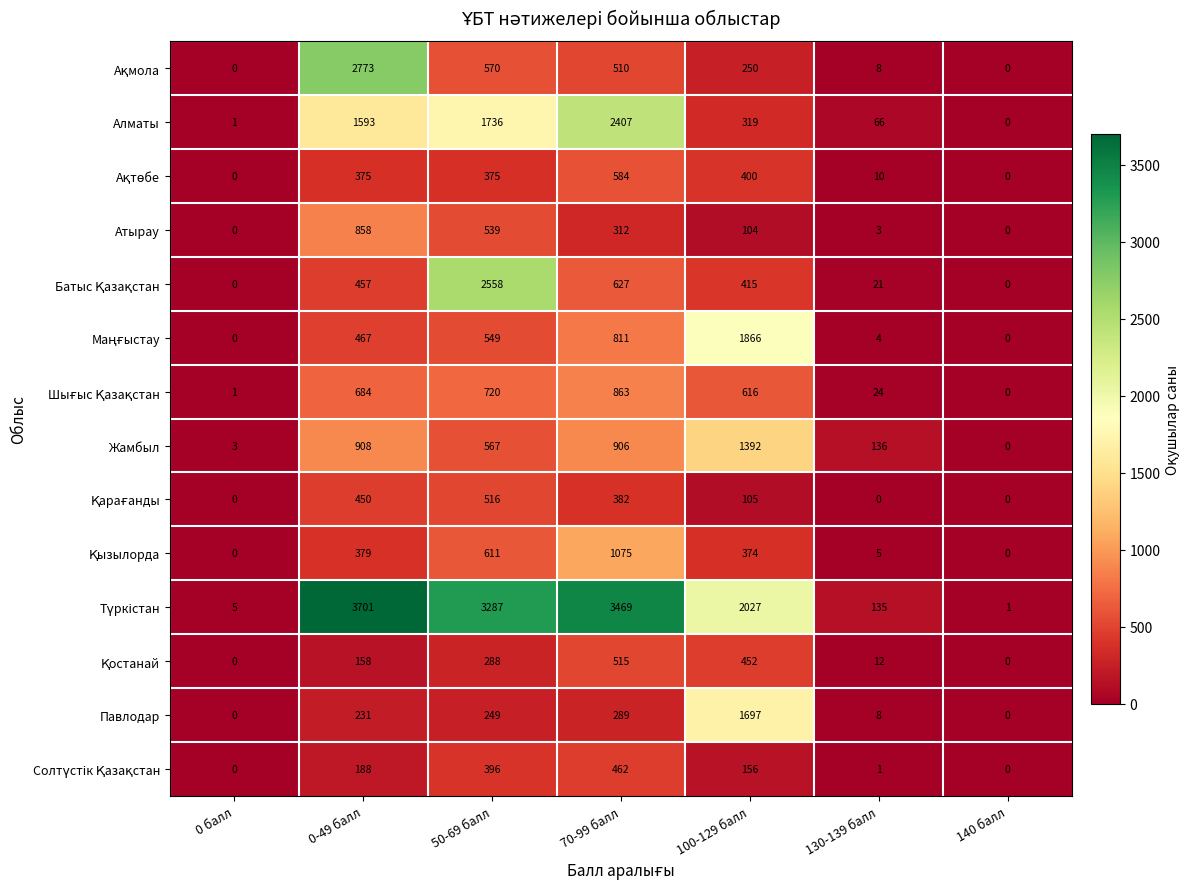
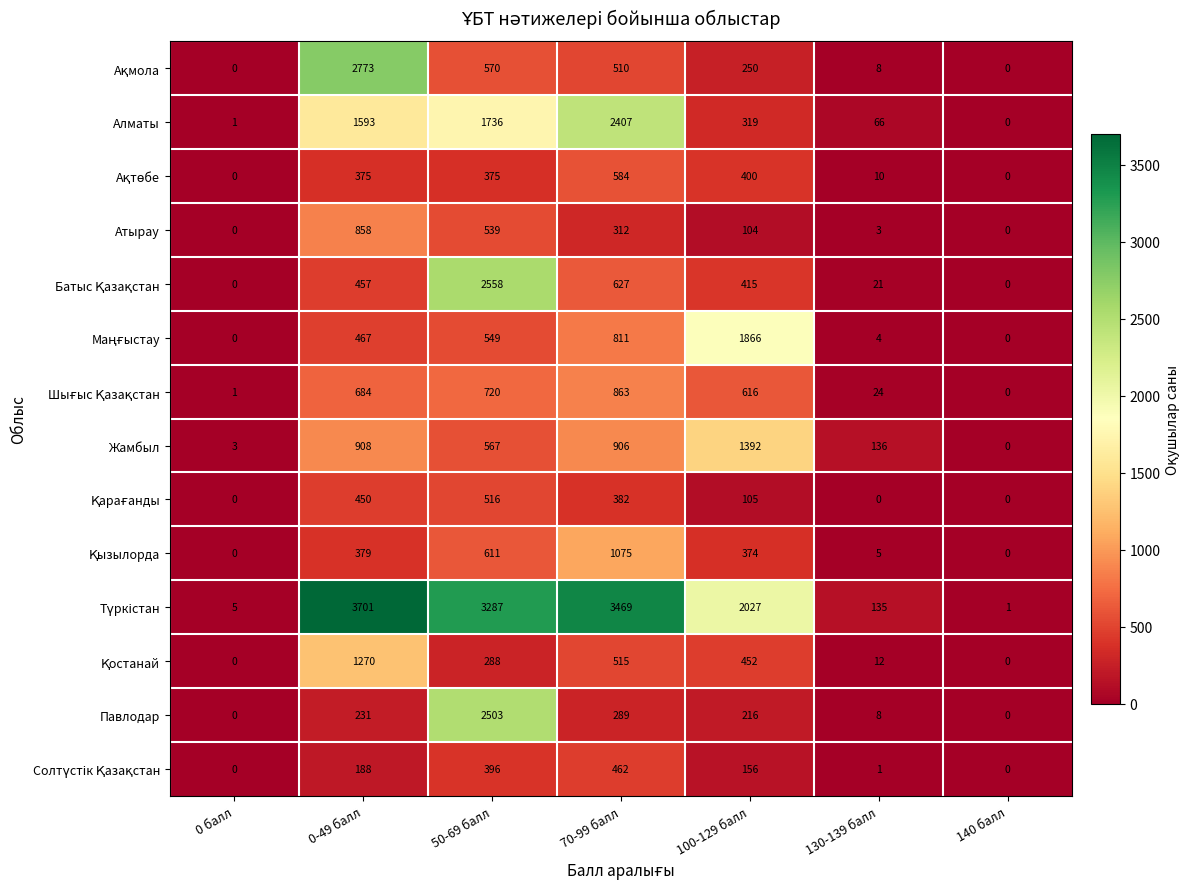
  {
    "Ақмола": {
      "0 балл": 0,
      "0-49 балл": 2773,
      "50-69 балл": 570,
      "70-99 балл": 510,
      "100-129 балл": 250,
      "130-139 балл": 8,
      "140 балл": 0
    },
    "Алматы": {
      "0 балл": 1,
      "0-49 балл": 1593,
      "50-69 балл": 1736,
      "70-99 балл": 2407,
      "100-129 балл": 319,
      "130-139 балл": 66,
      "140 балл": 0
    },
    "Ақтөбе": {
      "0 балл": 0,
      "0-49 балл": 375,
      "50-69 балл": 375,
      "70-99 балл": 584,
      "100-129 балл": 400,
      "130-139 балл": 10,
      "140 балл": 0
    },
    "Атырау": {
      "0 балл": 0,
      "0-49 балл": 858,
      "50-69 балл": 539,
      "70-99 балл": 312,
      "100-129 балл": 104,
      "130-139 балл": 3,
      "140 балл": 0
    },
    "Батыс Қазақстан": {
      "0 балл": 0,
      "0-49 балл": 457,
      "50-69 балл": 2558,
      "70-99 балл": 627,
      "100-129 балл": 415,
      "130-139 балл": 21,
      "140 балл": 0
    },
    "Маңғыстау": {
      "0 балл": 0,
      "0-49 балл": 467,
      "50-69 балл": 549,
      "70-99 балл": 811,
      "100-129 балл": 1866,
      "130-139 балл": 4,
      "140 балл": 0
    },
    "Шығыс Қазақстан": {
      "0 балл": 1,
      "0-49 балл": 684,
      "50-69 балл": 720,
      "70-99 балл": 863,
      "100-129 балл": 616,
      "130-139 балл": 24,
      "140 балл": 0
    },
    "Жамбыл": {
      "0 балл": 3,
      "0-49 балл": 908,
      "50-69 балл": 567,
      "70-99 балл": 906,
      "100-129 балл": 1392,
      "130-139 балл": 136,
      "140 балл": 0
    },
    "Қарағанды": {
      "0 балл": 0,
      "0-49 балл": 450,
      "50-69 балл": 516,
      "70-99 балл": 382,
      "100-129 балл": 105,
      "130-139 балл": 0,
      "140 балл": 0
    },
    "Қызылорда": {
      "0 балл": 0,
      "0-49 балл": 379,
      "50-69 балл": 611,
      "70-99 балл": 1075,
      "100-129 балл": 374,
      "130-139 балл": 5,
      "140 балл": 0
    },
    "Түркістан": {
      "0 балл": 5,
      "0-49 балл": 3701,
      "50-69 балл": 3287,
      "70-99 балл": 3469,
      "100-129 балл": 2027,
      "130-139 балл": 135,
      "140 балл": 1
    },
    "Қостанай": {
      "0 балл": 0,
-     "0-49 балл": 158,
+     "0-49 балл": 1270,
      "50-69 балл": 288,
      "70-99 балл": 515,
      "100-129 балл": 452,
      "130-139 балл": 12,
      "140 балл": 0
    },
    "Павлодар": {
      "0 балл": 0,
      "0-49 балл": 231,
-     "50-69 балл": 249,
+     "50-69 балл": 2503,
      "70-99 балл": 289,
-     "100-129 балл": 1697,
+     "100-129 балл": 216,
      "130-139 балл": 8,
      "140 балл": 0
    },
    "Солтүстік Қазақстан": {
      "0 балл": 0,
      "0-49 балл": 188,
      "50-69 балл": 396,
      "70-99 балл": 462,
      "100-129 балл": 156,
      "130-139 балл": 1,
      "140 балл": 0
    }
  }
